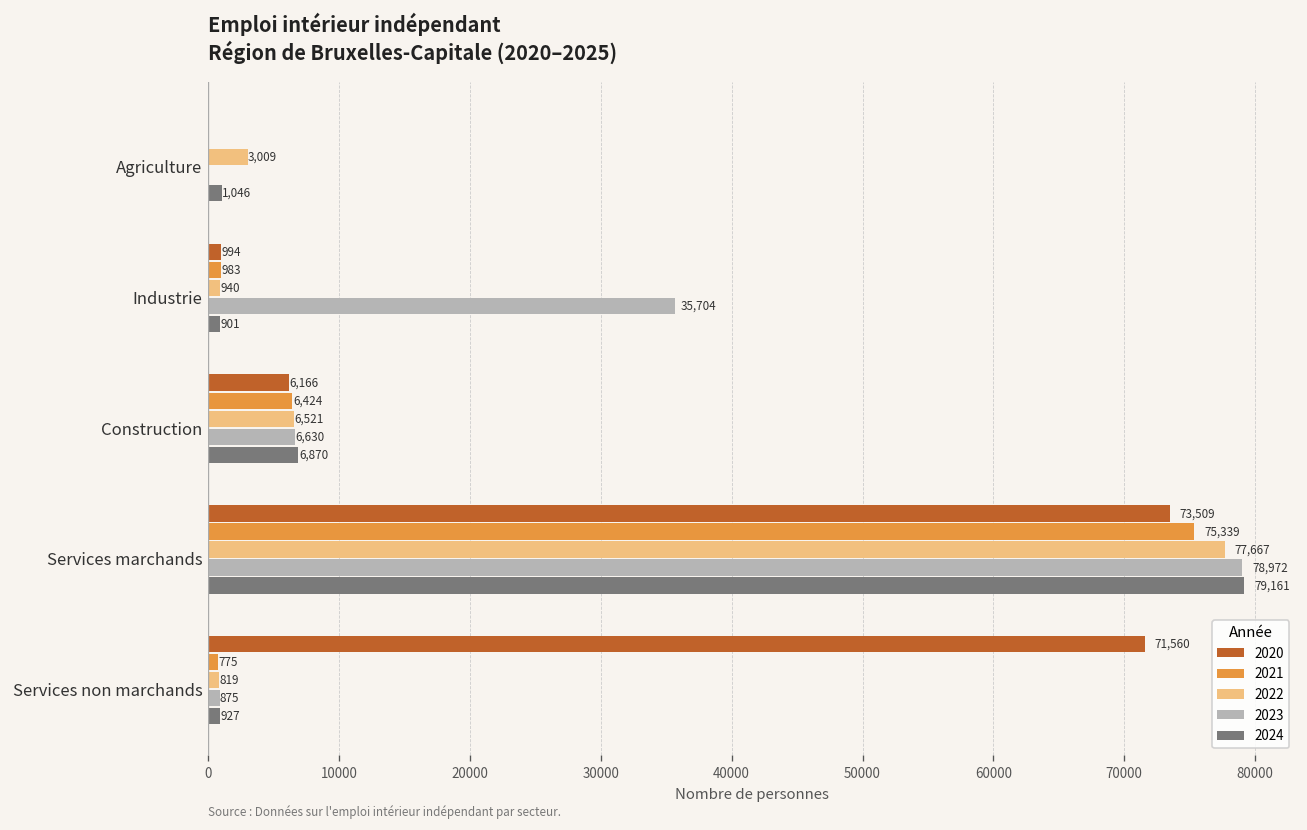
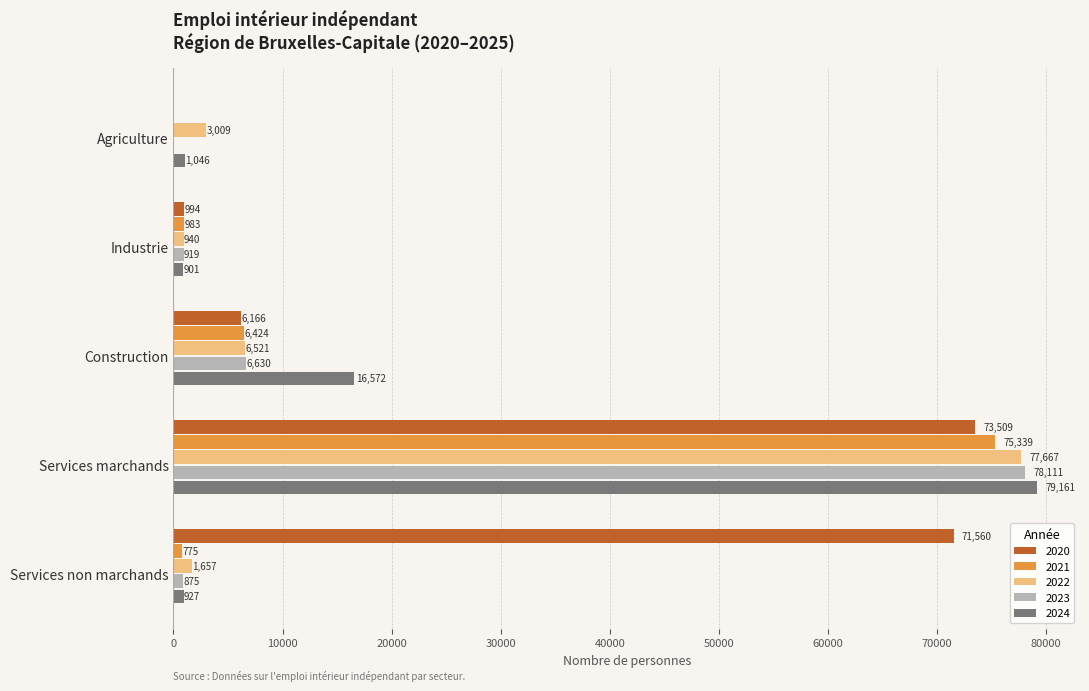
  {
    "2020": {
      "Industrie": "994",
      "Construction": "6,166",
      "Services marchands": "73,509",
      "Services non marchands": "71,560"
    },
    "2021": {
      "Industrie": "983",
      "Construction": "6,424",
      "Services marchands": "75,339",
      "Services non marchands": "775"
    },
    "2022": {
      "Agriculture": "3,009",
      "Industrie": "940",
      "Construction": "6,521",
      "Services marchands": "77,667",
-     "Services non marchands": "819"
+     "Services non marchands": "1,657"
    },
    "2023": {
-     "Industrie": "35,704",
+     "Industrie": "919",
      "Construction": "6,630",
-     "Services marchands": "78,972",
+     "Services marchands": "78,111",
      "Services non marchands": "875"
    },
    "2024": {
      "Agriculture": "1,046",
      "Industrie": "901",
-     "Construction": "6,870",
+     "Construction": "16,572",
      "Services marchands": "79,161",
      "Services non marchands": "927"
    }
  }
